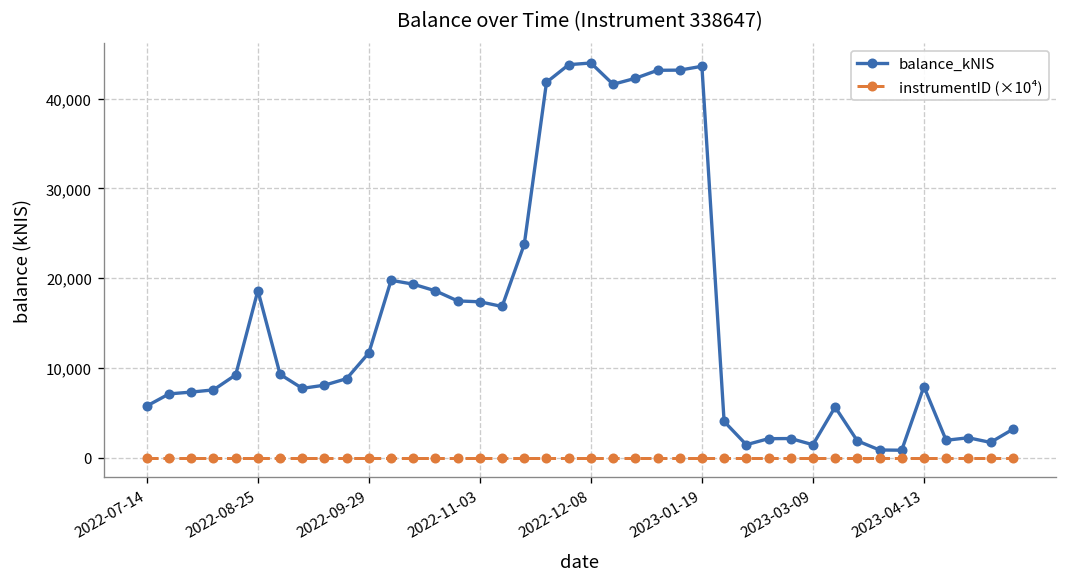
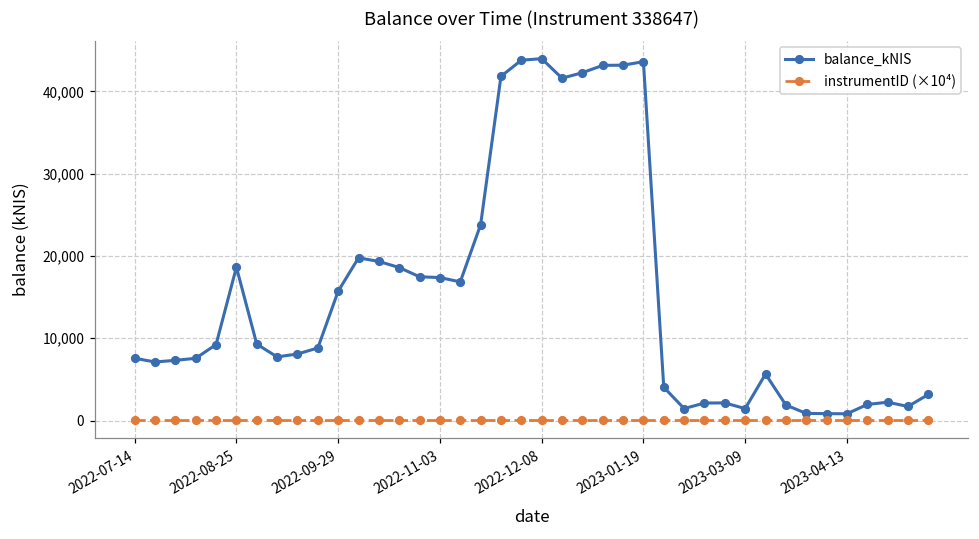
  {
    "balance_kNIS": {
-     "2022-07-14": "6,000",
+     "2022-07-14": "8,000",
      "2022-08-25": "19,000",
-     "2022-09-29": "12,000",
+     "2022-09-29": "16,000",
      "2022-11-03": "17,000",
      "2022-12-08": "44,000",
      "2023-01-19": "44,000",
      "2023-03-09": "1,000",
-     "2023-04-13": "8,000"
+     "2023-04-13": "1,000"
    },
    "instrumentID (×10⁴)": {
      "2022-07-14": "0",
      "2022-08-25": "0",
      "2022-09-29": "0",
      "2022-11-03": "0",
      "2022-12-08": "0",
      "2023-01-19": "0",
      "2023-03-09": "0",
      "2023-04-13": "0"
    }
  }
